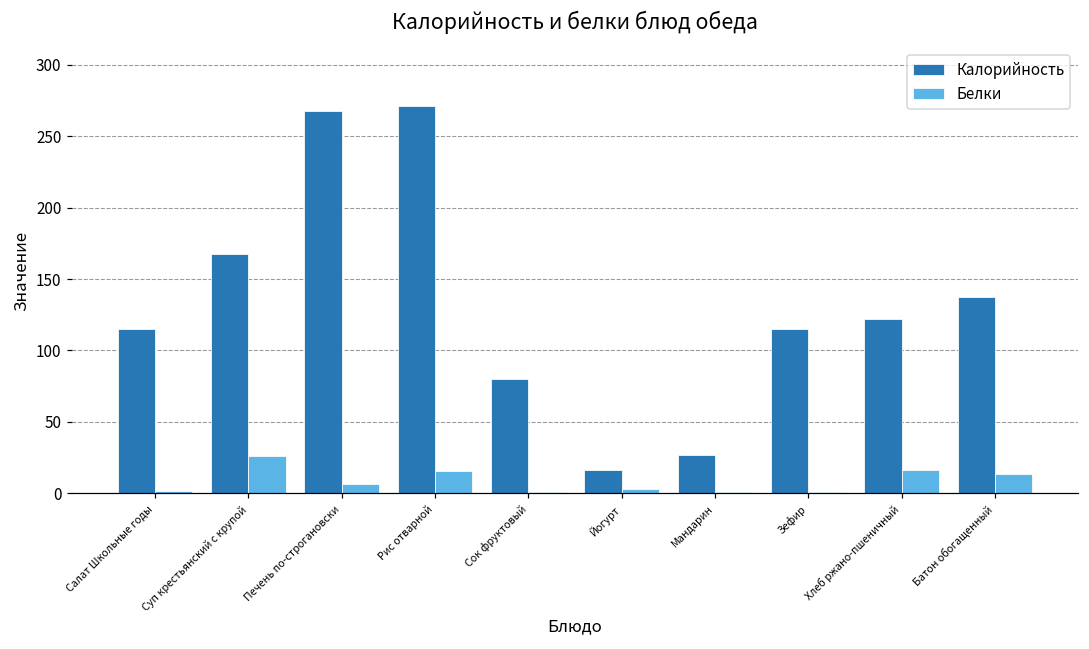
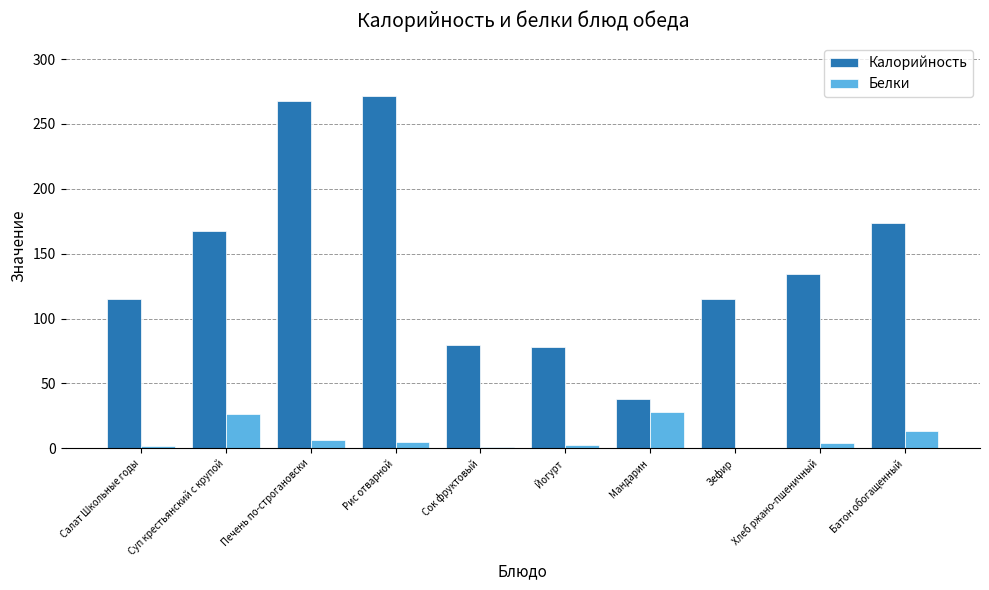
  {
    "Калорийность": {
      "Салат Школьные годы": 115,
      "Суп крестьянский с крупой": 167,
      "Печень по-строгановски": 268,
      "Рис отварной": 271,
      "Сок фруктовый": 80,
-     "Йогурт": 17,
-     "Мандарин": 27,
+     "Йогурт": 78,
+     "Мандарин": 38,
      "Зефир": 115,
-     "Хлеб ржано-пшеничный": 122,
-     "Батон обогащенный": 137
+     "Хлеб ржано-пшеничный": 134,
+     "Батон обогащенный": 174
    },
    "Белки": {
      "Суп крестьянский с крупой": 26,
      "Печень по-строгановски": 6,
-     "Рис отварной": 16,
+     "Рис отварной": 5,
      "Йогурт": 3,
-     "Мандарин": 1,
-     "Хлеб ржано-пшеничный": 16,
+     "Мандарин": 28,
+     "Хлеб ржано-пшеничный": 4,
      "Батон обогащенный": 14
    }
  }
